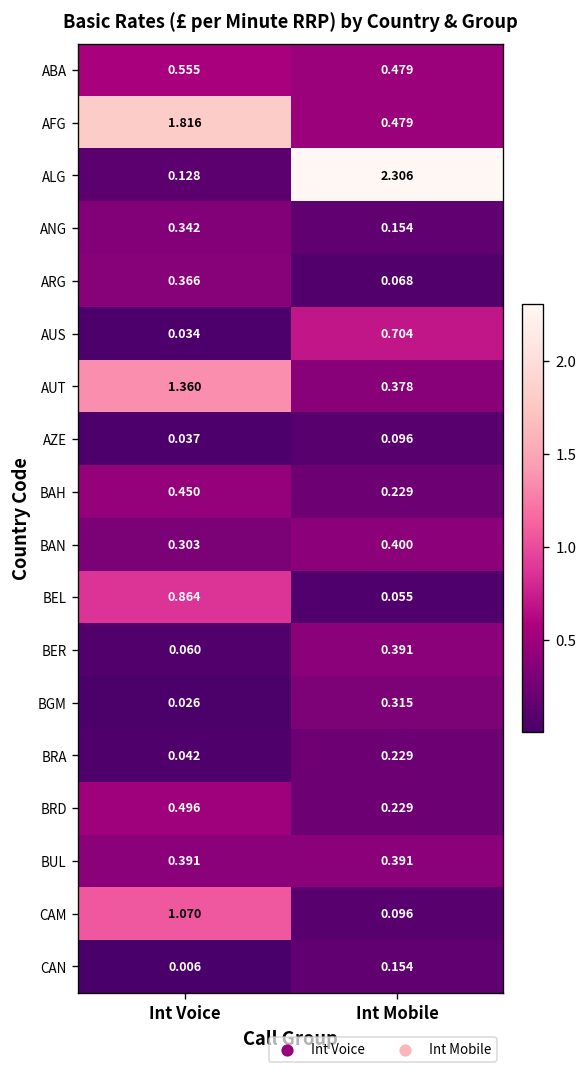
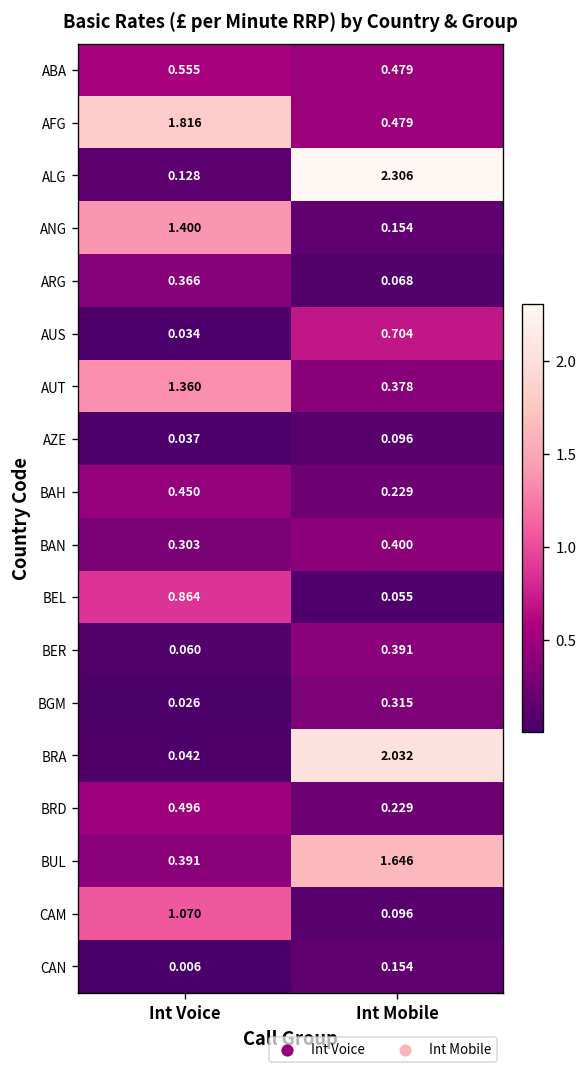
  {
    "ABA": {
      "Int Voice": 0.555,
      "Int Mobile": 0.479
    },
    "AFG": {
      "Int Voice": 1.816,
      "Int Mobile": 0.479
    },
    "ALG": {
      "Int Voice": 0.128,
      "Int Mobile": 2.306
    },
    "ANG": {
-     "Int Voice": 0.342,
+     "Int Voice": 1.400,
      "Int Mobile": 0.154
    },
    "ARG": {
      "Int Voice": 0.366,
      "Int Mobile": 0.068
    },
    "AUS": {
      "Int Voice": 0.034,
      "Int Mobile": 0.704
    },
    "AUT": {
      "Int Voice": 1.360,
      "Int Mobile": 0.378
    },
    "AZE": {
      "Int Voice": 0.037,
      "Int Mobile": 0.096
    },
    "BAH": {
      "Int Voice": 0.450,
      "Int Mobile": 0.229
    },
    "BAN": {
      "Int Voice": 0.303,
      "Int Mobile": 0.400
    },
    "BEL": {
      "Int Voice": 0.864,
      "Int Mobile": 0.055
    },
    "BER": {
      "Int Voice": 0.060,
      "Int Mobile": 0.391
    },
    "BGM": {
      "Int Voice": 0.026,
      "Int Mobile": 0.315
    },
    "BRA": {
      "Int Voice": 0.042,
-     "Int Mobile": 0.229
+     "Int Mobile": 2.032
    },
    "BRD": {
      "Int Voice": 0.496,
      "Int Mobile": 0.229
    },
    "BUL": {
      "Int Voice": 0.391,
-     "Int Mobile": 0.391
+     "Int Mobile": 1.646
    },
    "CAM": {
      "Int Voice": 1.070,
      "Int Mobile": 0.096
    },
    "CAN": {
      "Int Voice": 0.006,
      "Int Mobile": 0.154
    }
  }
